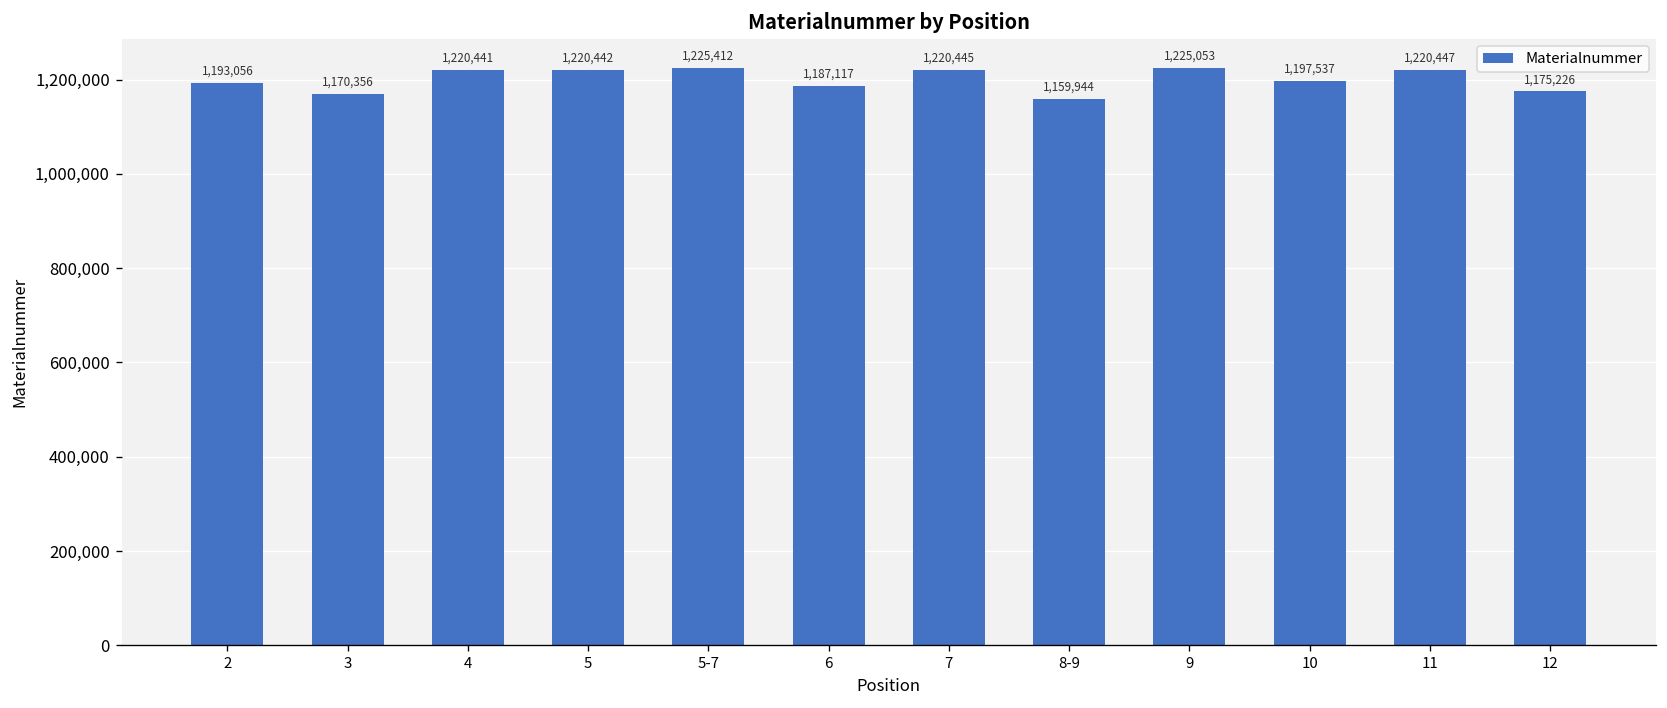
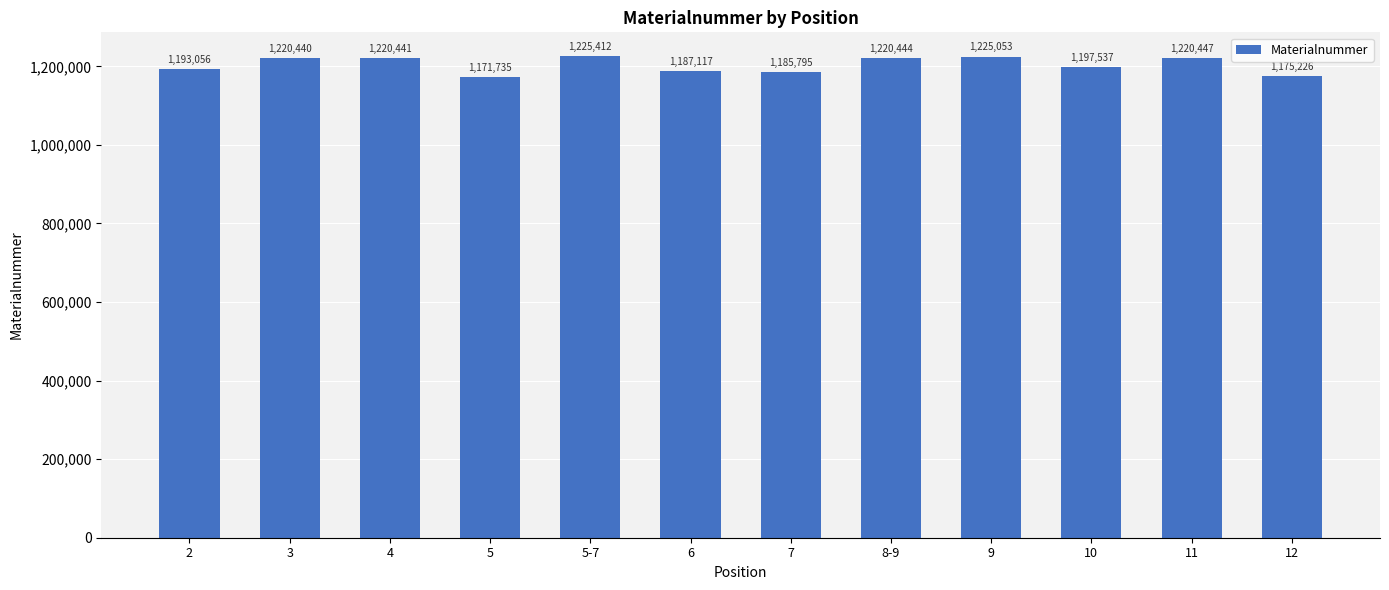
  {
    "2": "1,193,056",
-   "3": "1,170,356",
+   "3": "1,220,440",
    "4": "1,220,441",
-   "5": "1,220,442",
+   "5": "1,171,735",
    "5-7": "1,225,412",
    "6": "1,187,117",
-   "7": "1,220,445",
-   "8-9": "1,159,944",
+   "7": "1,185,795",
+   "8-9": "1,220,444",
    "9": "1,225,053",
    "10": "1,197,537",
    "11": "1,220,447",
    "12": "1,175,226"
  }
